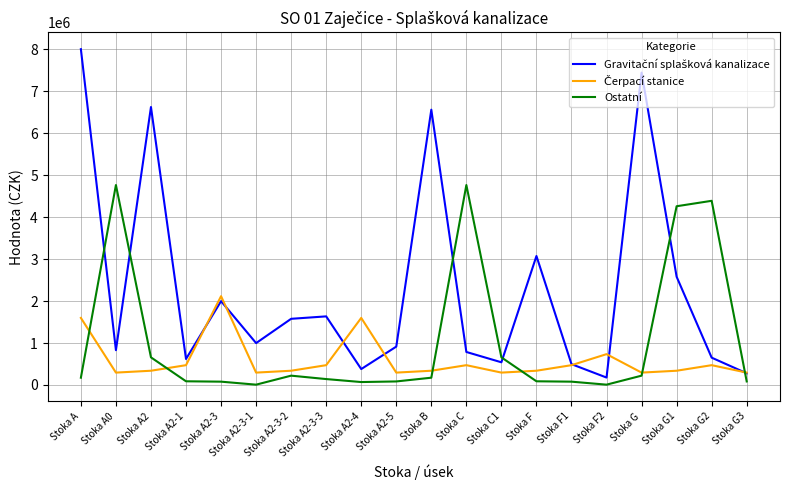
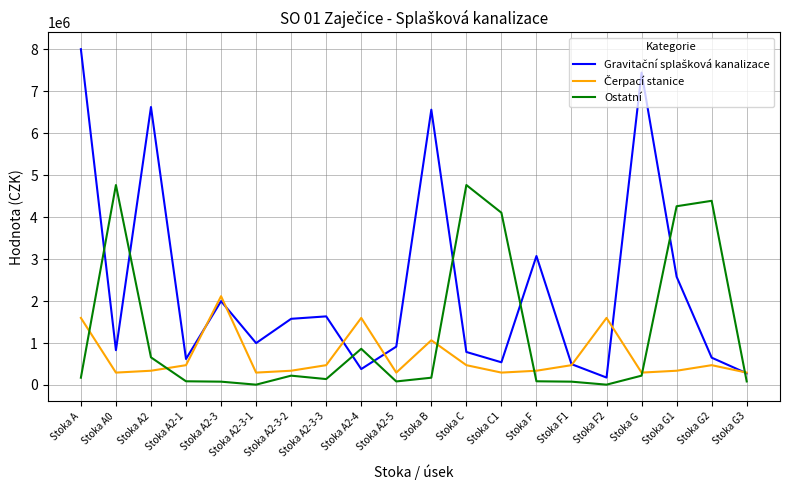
  {
    "Gravitační splašková kanalizace": {
      "Stoka A": 8000000,
      "Stoka A0": 800000,
      "Stoka A2": 6600000,
      "Stoka A2-1": 600000,
      "Stoka A2-3": 2000000,
      "Stoka A2-3-1": 1000000,
      "Stoka A2-3-2": 1600000,
      "Stoka A2-3-3": 1600000,
      "Stoka A2-4": 400000,
      "Stoka A2-5": 900000,
      "Stoka B": 6600000,
      "Stoka C": 800000,
      "Stoka C1": 500000,
      "Stoka F": 3100000,
      "Stoka F2": 200000,
      "Stoka G1": 2600000,
      "Stoka G2": 700000
    },
    "Čerpací stanice": {
      "Stoka A": 1600000,
      "Stoka A0": 300000,
      "Stoka A2": 300000,
      "Stoka A2-1": 500000,
      "Stoka A2-3": 2100000,
      "Stoka A2-3-1": 300000,
      "Stoka A2-3-2": 300000,
      "Stoka A2-3-3": 500000,
      "Stoka A2-4": 1600000,
      "Stoka A2-5": 300000,
-     "Stoka B": 300000,
+     "Stoka B": 1100000,
      "Stoka C": 500000,
      "Stoka C1": 300000,
      "Stoka F": 300000,
-     "Stoka F2": 700000,
+     "Stoka F2": 1600000,
      "Stoka G": 300000,
      "Stoka G1": 300000,
      "Stoka G2": 500000
    },
    "Ostatní": {
      "Stoka A": 200000,
      "Stoka A0": 4800000,
      "Stoka A2": 700000,
      "Stoka A2-1": 100000,
      "Stoka A2-3": 100000,
      "Stoka A2-3-1": 0,
      "Stoka A2-3-2": 200000,
      "Stoka A2-3-3": 100000,
-     "Stoka A2-4": 100000,
+     "Stoka A2-4": 900000,
      "Stoka A2-5": 100000,
      "Stoka B": 200000,
      "Stoka C": 4800000,
-     "Stoka C1": 700000,
+     "Stoka C1": 4100000,
      "Stoka F": 100000,
      "Stoka F1": 100000,
      "Stoka F2": 0,
      "Stoka G": 200000,
      "Stoka G1": 4300000,
      "Stoka G2": 4400000,
      "Stoka G3": 100000
    }
  }
